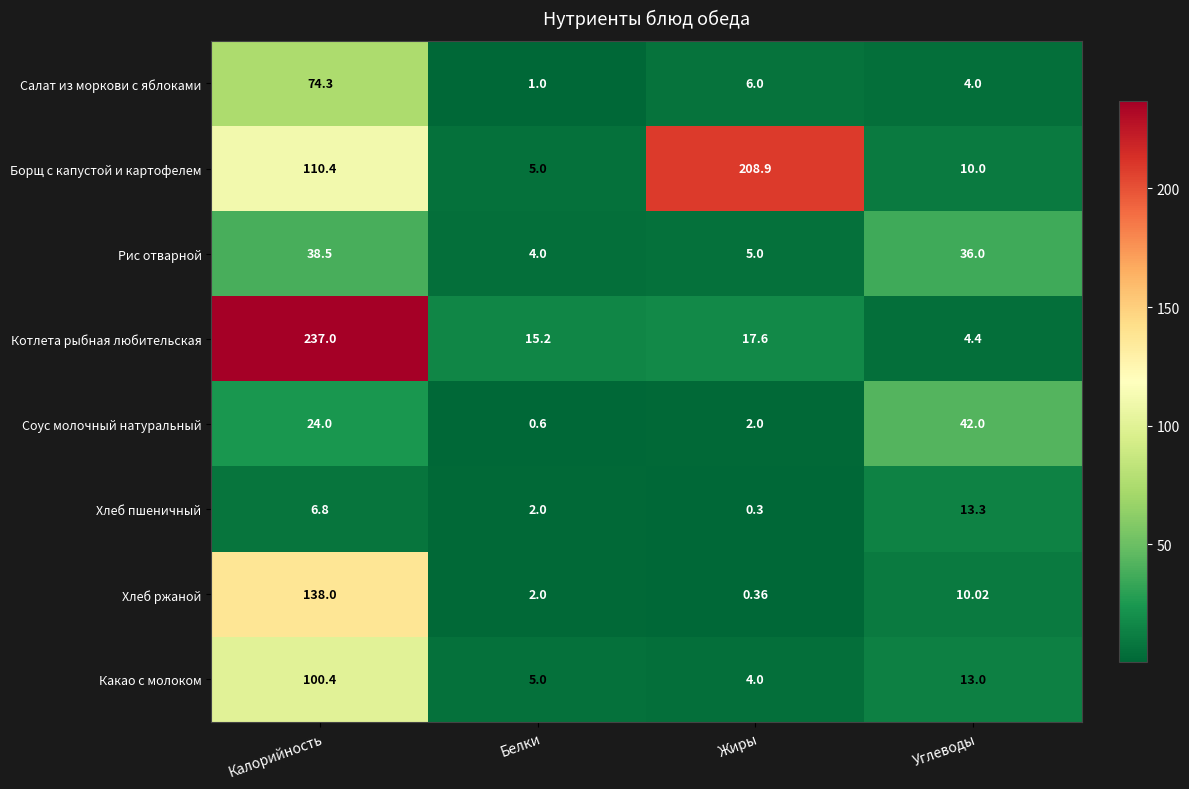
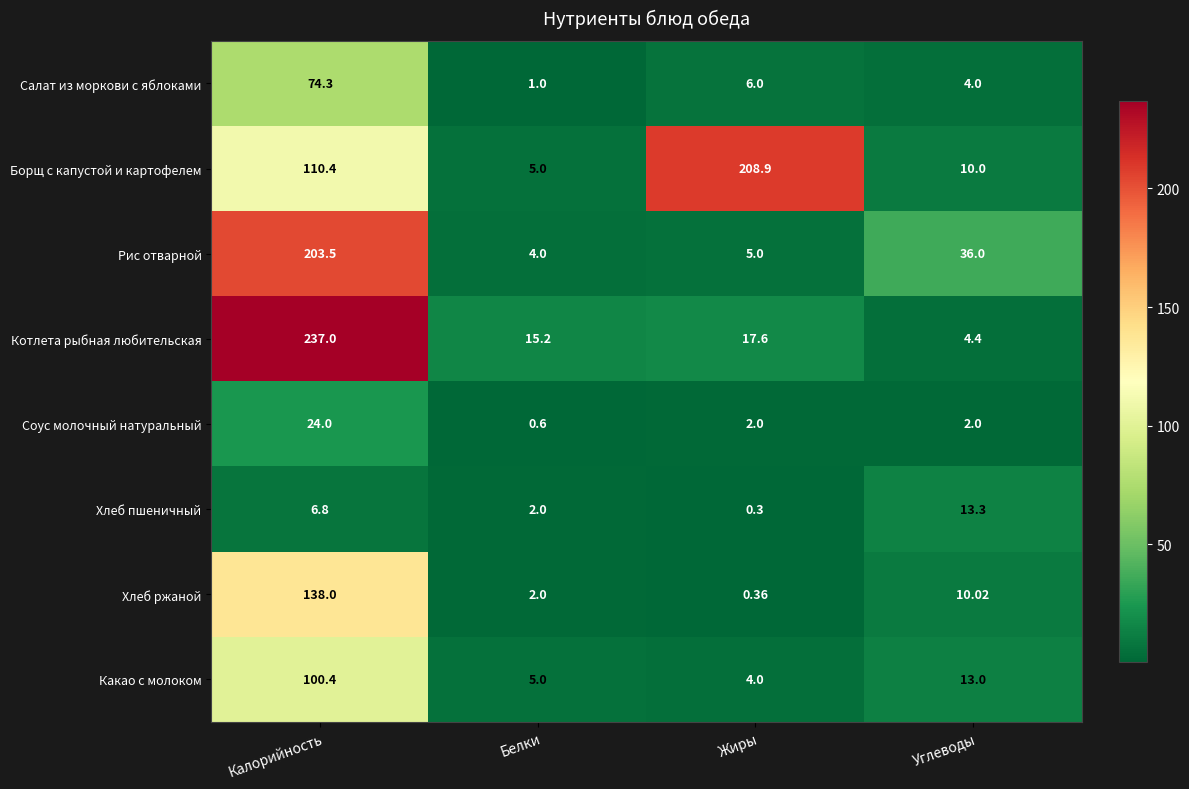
  {
    "Салат из моркови с яблоками": {
      "Калорийность": 74.3,
      "Белки": 1.0,
      "Жиры": 6.0,
      "Углеводы": 4.0
    },
    "Борщ с капустой и картофелем": {
      "Калорийность": 110.4,
      "Белки": 5.0,
      "Жиры": 208.9,
      "Углеводы": 10.0
    },
    "Рис отварной": {
-     "Калорийность": 38.5,
+     "Калорийность": 203.5,
      "Белки": 4.0,
      "Жиры": 5.0,
      "Углеводы": 36.0
    },
    "Котлета рыбная любительская": {
      "Калорийность": 237.0,
      "Белки": 15.2,
      "Жиры": 17.6,
      "Углеводы": 4.4
    },
    "Соус молочный натуральный": {
      "Калорийность": 24.0,
      "Белки": 0.6,
      "Жиры": 2.0,
-     "Углеводы": 42.0
+     "Углеводы": 2.0
    },
    "Хлеб пшеничный": {
      "Калорийность": 6.8,
      "Белки": 2.0,
      "Жиры": 0.3,
      "Углеводы": 13.3
    },
    "Хлеб ржаной": {
      "Калорийность": 138.0,
      "Белки": 2.0,
      "Жиры": 0.36,
      "Углеводы": 10.02
    },
    "Какао с молоком": {
      "Калорийность": 100.4,
      "Белки": 5.0,
      "Жиры": 4.0,
      "Углеводы": 13.0
    }
  }
